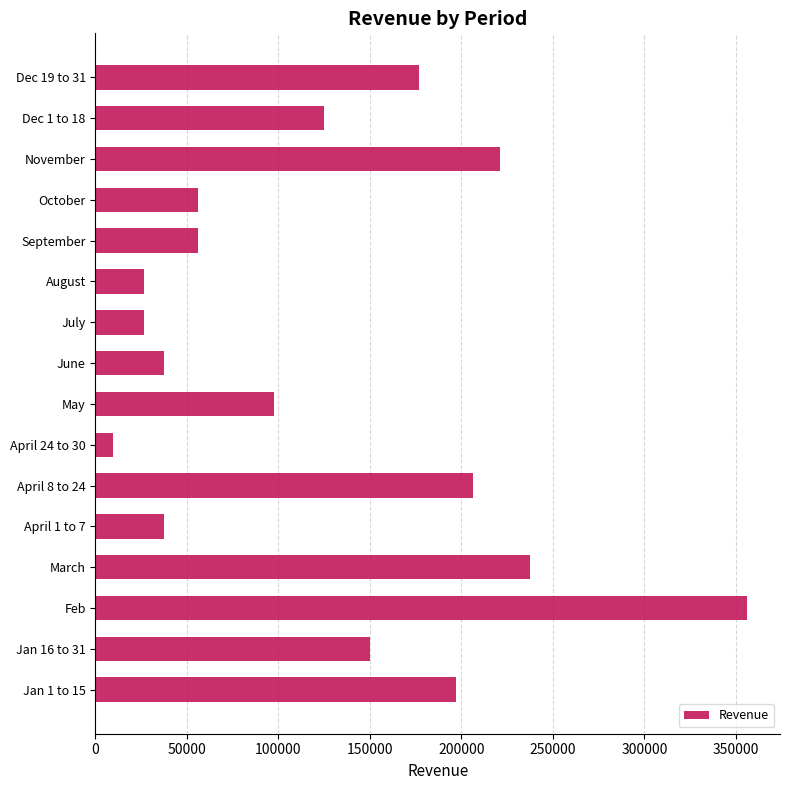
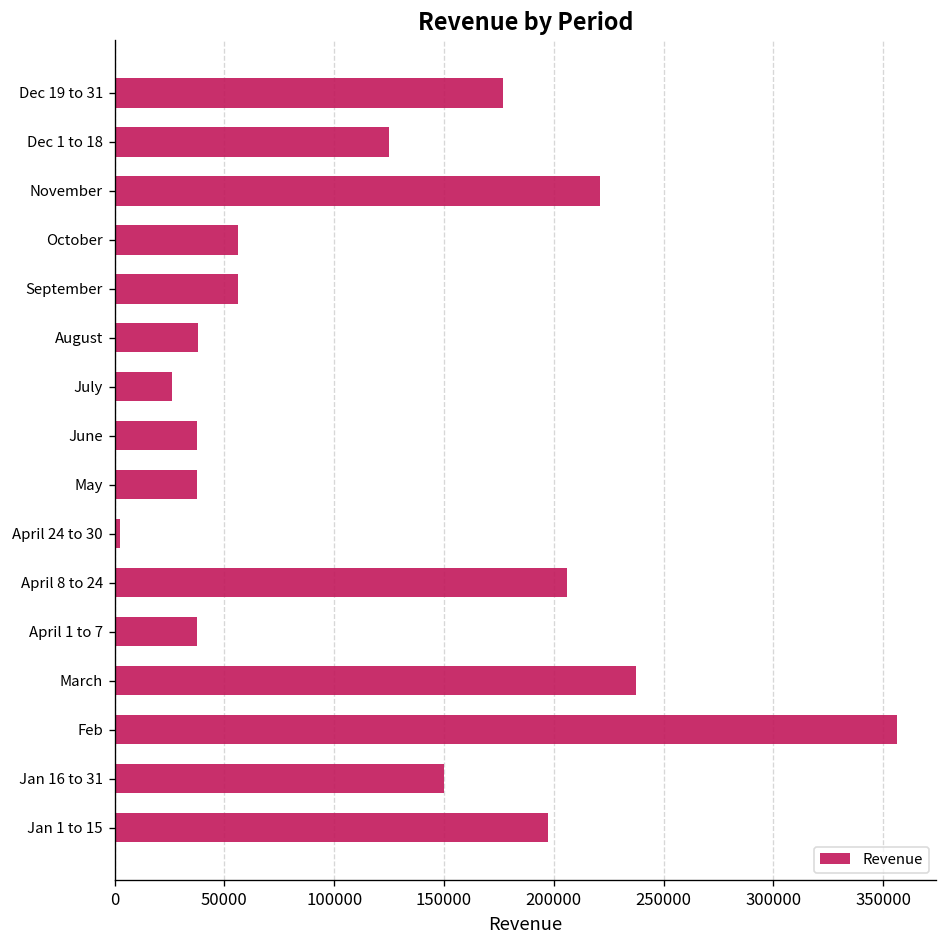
  {
    "Dec 19 to 31": 177000,
    "Dec 1 to 18": 125000,
    "November": 221000,
    "October": 56000,
    "September": 56000,
-   "August": 26000,
+   "August": 38000,
    "July": 26000,
    "June": 38000,
-   "May": 98000,
-   "April 24 to 30": 9000,
+   "May": 38000,
+   "April 24 to 30": 2000,
    "April 8 to 24": 206000,
    "April 1 to 7": 38000,
    "March": 238000,
    "Feb": 356000,
    "Jan 16 to 31": 150000,
    "Jan 1 to 15": 197000
  }
